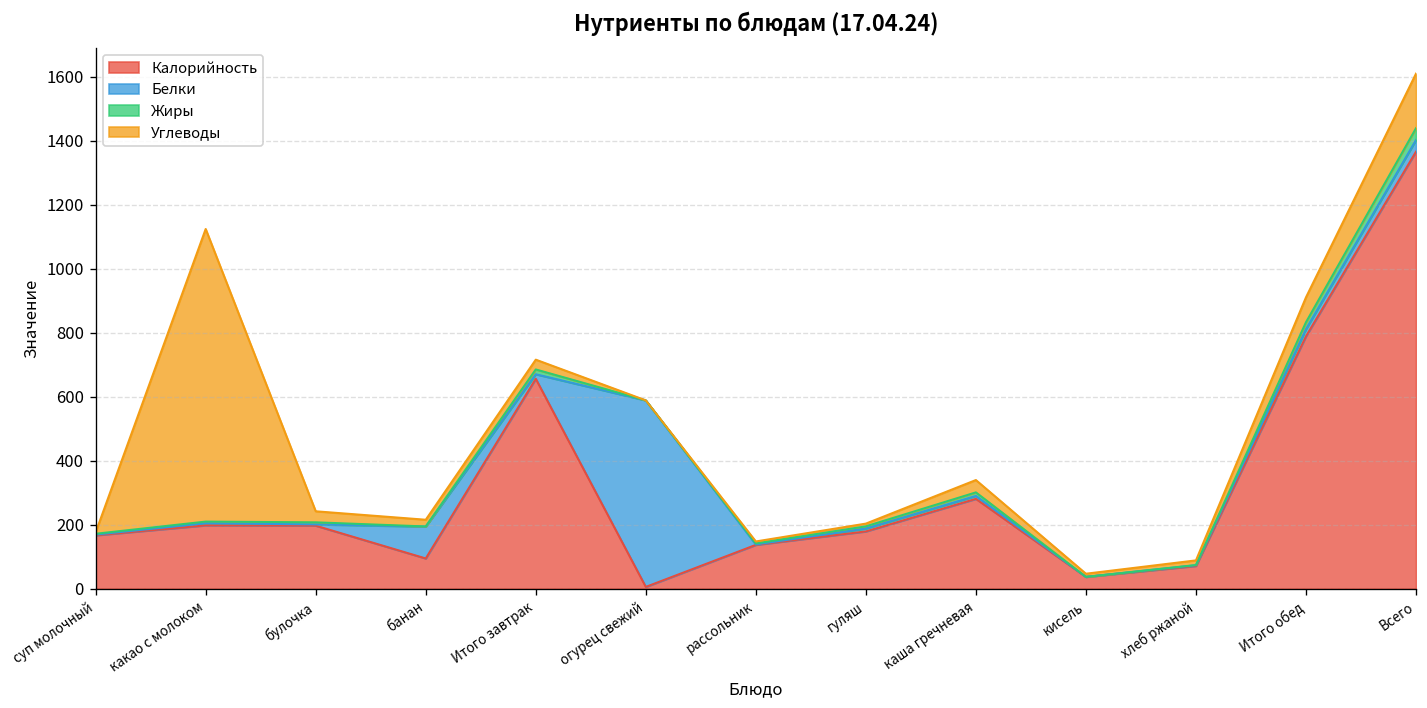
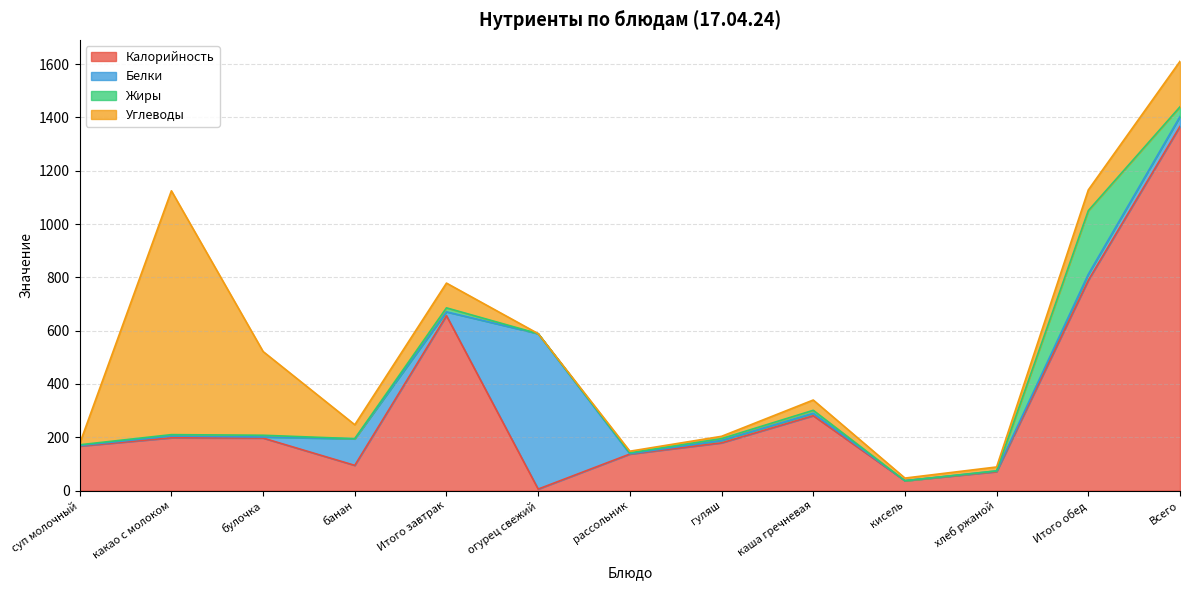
  {
    "Калорийность": {
      "банан": 90,
      "Итого завтрак": 660,
      "огурец свежий": 10,
      "Итого обед": 790,
      "Всего": 1370
    },
    "Белки": {
      "Итого завтрак": 10,
      "Итого обед": 20,
      "Всего": 40
    },
    "Жиры": {
      "Итого завтрак": 20,
      "каша гречневая": 10,
-     "Итого обед": 20,
+     "Итого обед": 240,
      "Всего": 40
    },
    "Углеводы": {
      "какао с молоком": 910,
-     "булочка": 30,
-     "банан": 20,
-     "Итого завтрак": 30,
+     "булочка": 310,
+     "банан": 50,
+     "Итого завтрак": 90,
      "каша гречневая": 40,
      "кисель": 10,
      "хлеб ржаной": 10,
      "Итого обед": 80,
      "Всего": 170
    }
  }
